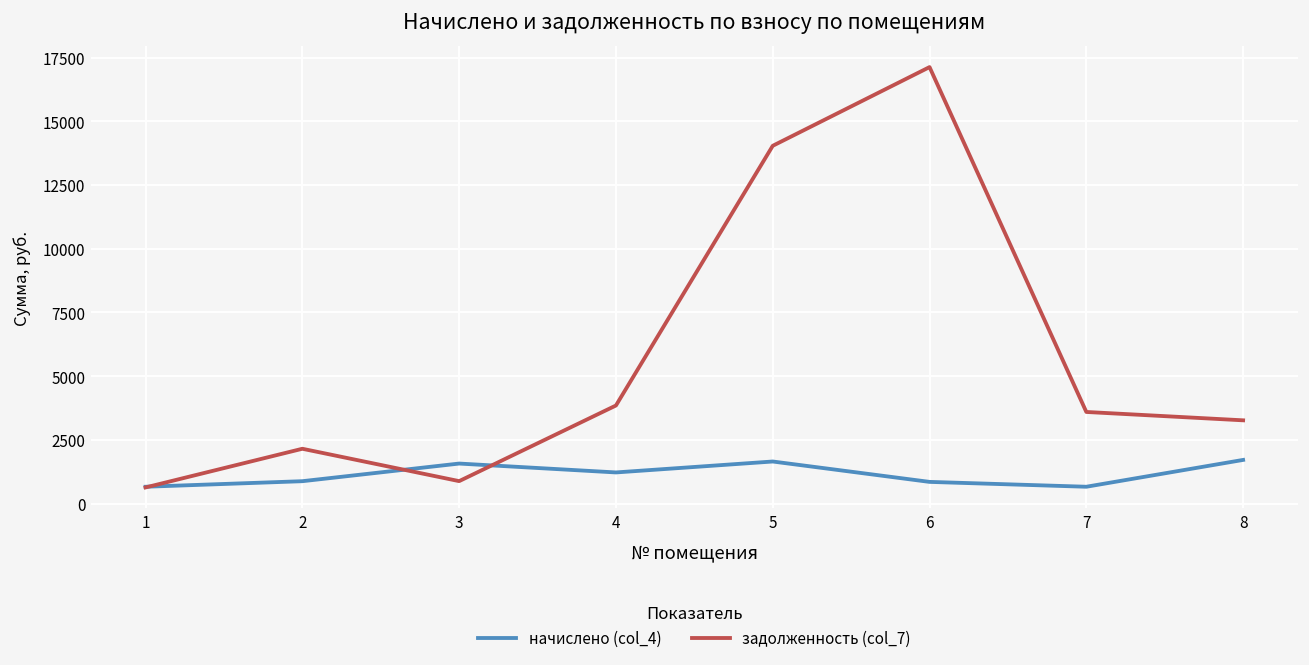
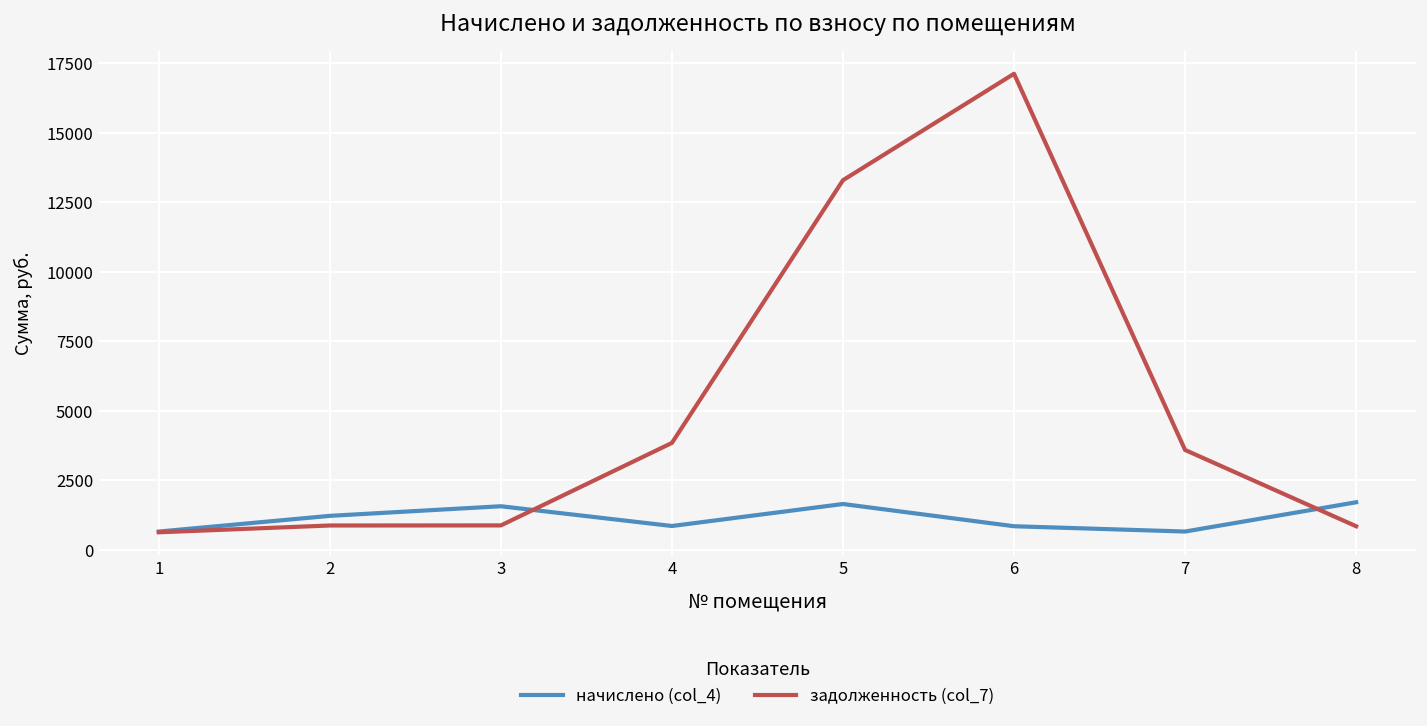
  {
    "начислено (col_4)": {
-     "2": 900,
+     "2": 1200,
      "3": 1600,
-     "4": 1200,
+     "4": 900,
      "5": 1700,
      "6": 900,
      "7": 700,
      "8": 1700
    },
    "задолженность (col_7)": {
-     "2": 2200,
+     "2": 900,
      "3": 900,
      "4": 3800,
-     "5": 14000,
+     "5": 13300,
      "6": 17100,
      "7": 3600,
-     "8": 3300
+     "8": 900
    }
  }
